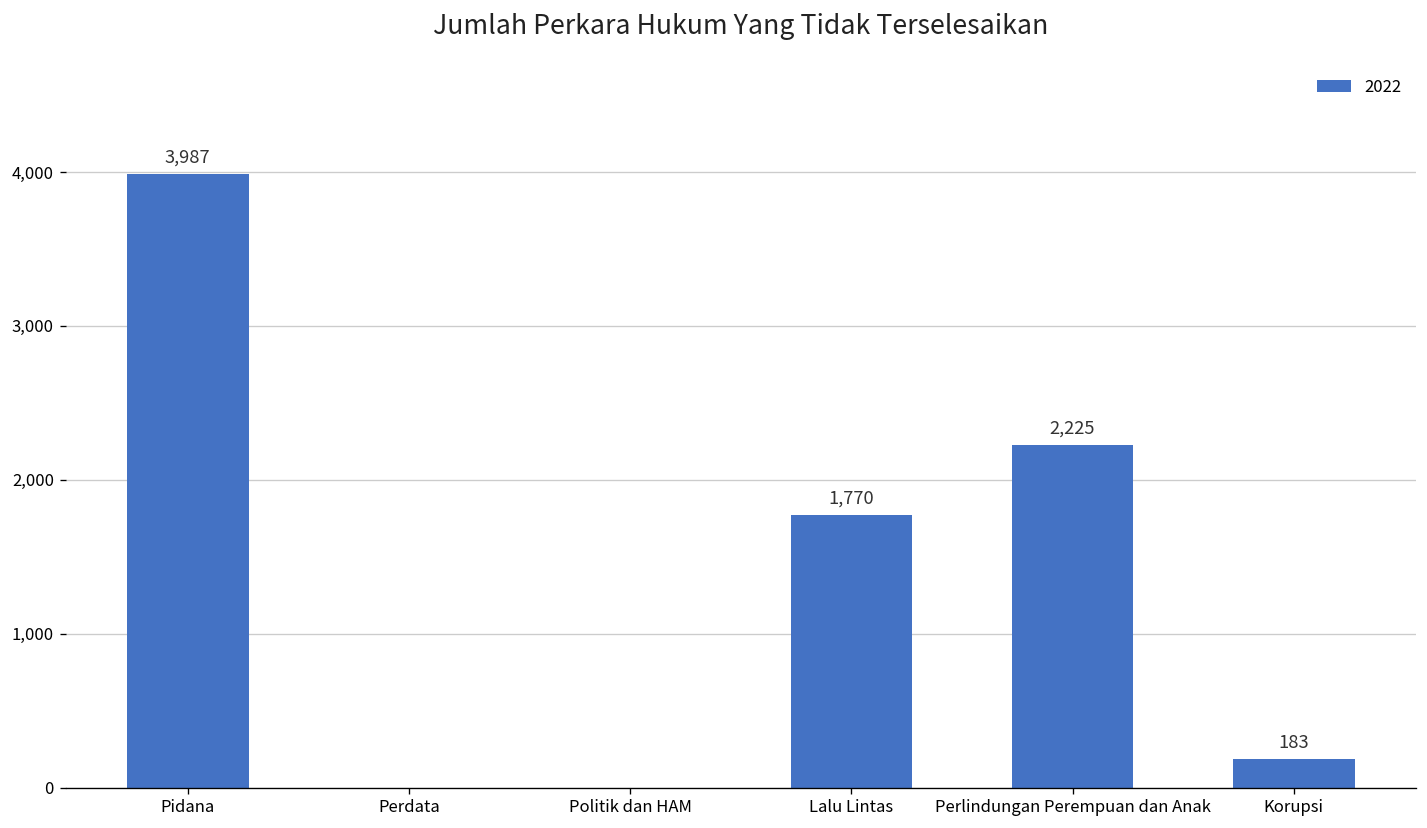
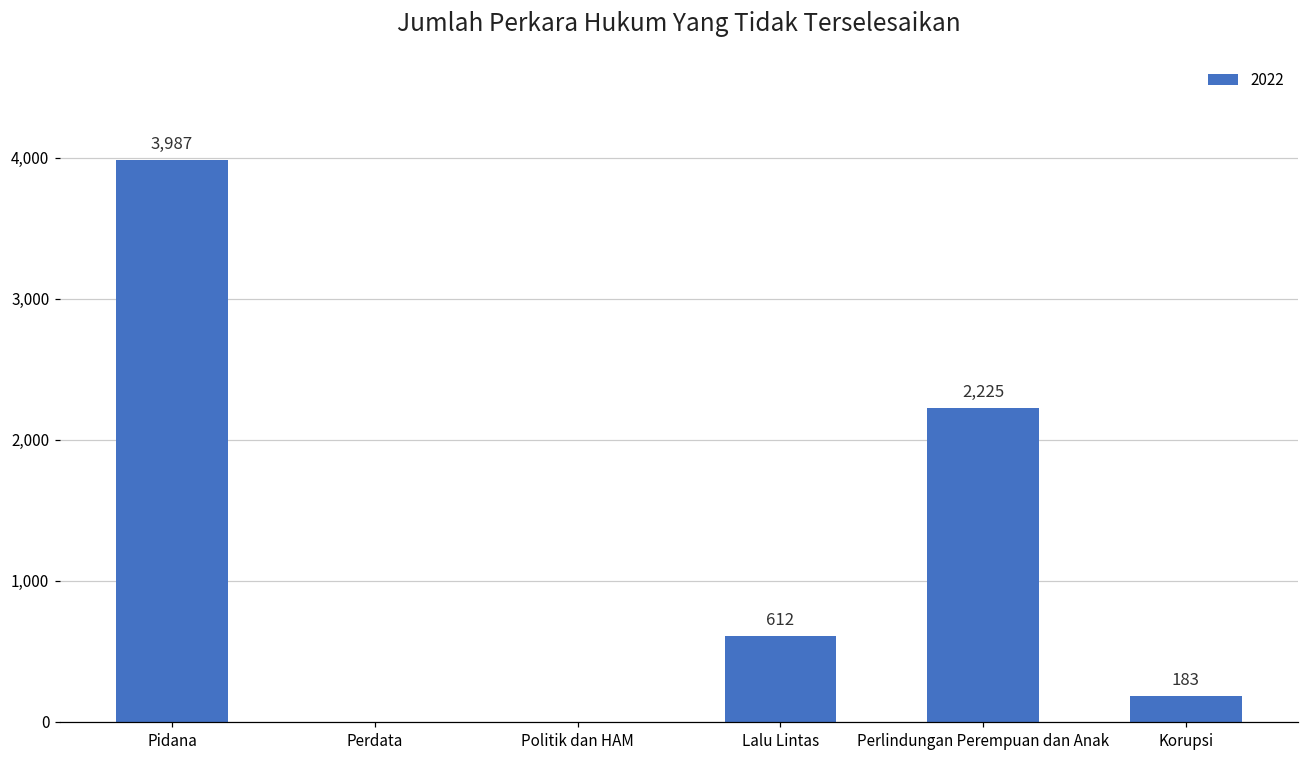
  {
    "Pidana": "3,987",
-   "Lalu Lintas": "1,770",
+   "Lalu Lintas": "612",
    "Perlindungan Perempuan dan Anak": "2,225",
    "Korupsi": "183"
  }
